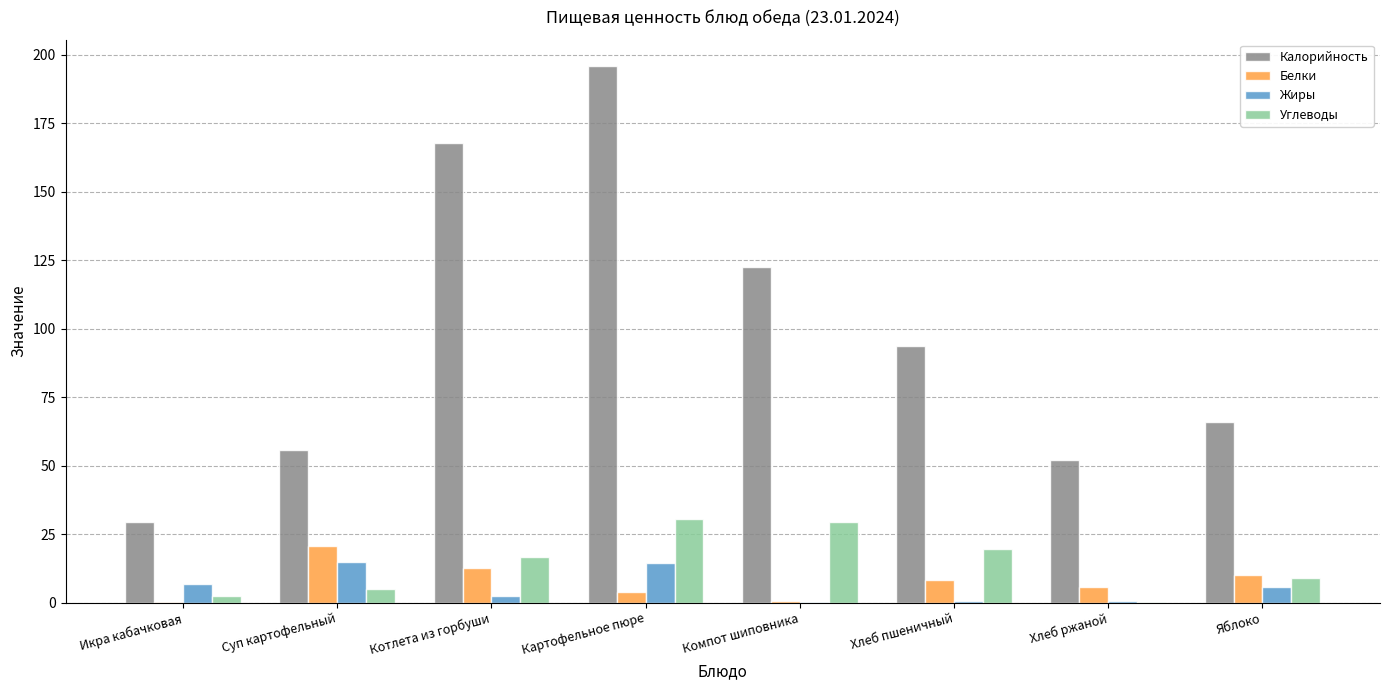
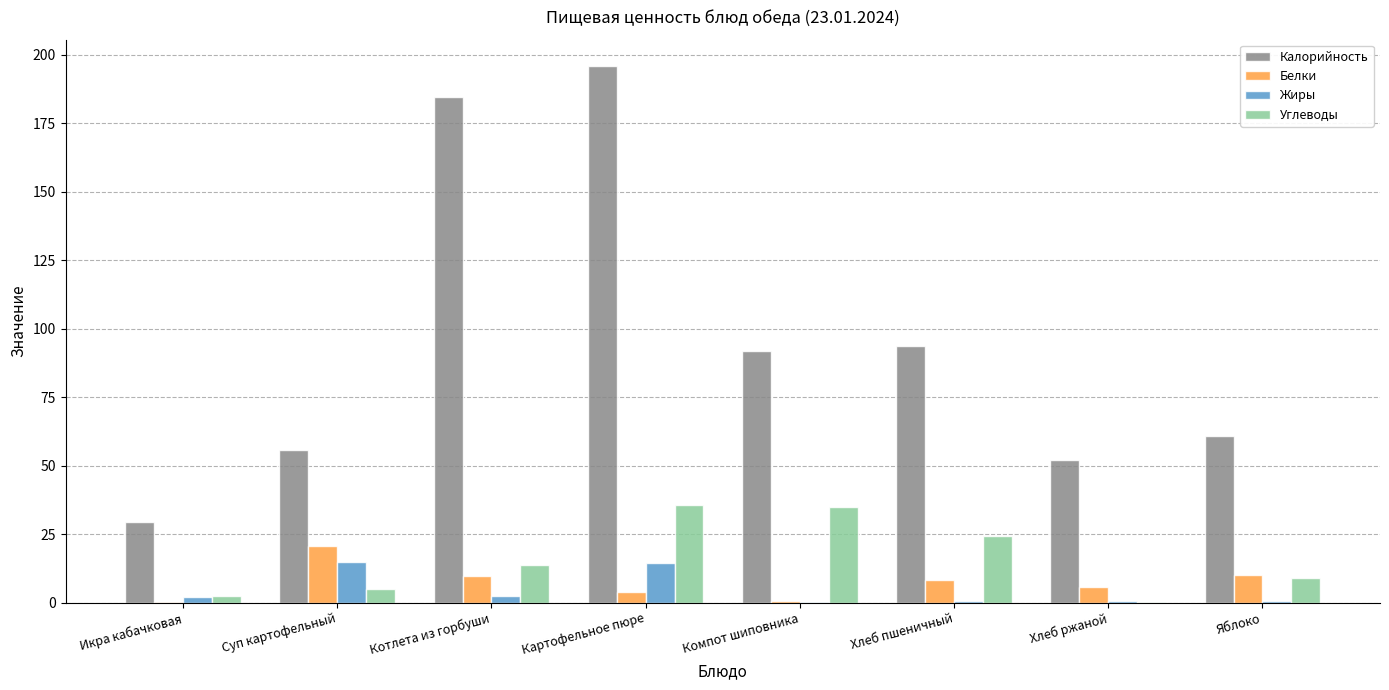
  {
    "Калорийность": {
      "Икра кабачковая": 29,
      "Суп картофельный": 56,
-     "Котлета из горбуши": 168,
+     "Котлета из горбуши": 185,
      "Картофельное пюре": 196,
-     "Компот шиповника": 123,
+     "Компот шиповника": 92,
      "Хлеб пшеничный": 94,
      "Хлеб ржаной": 52,
-     "Яблоко": 66
+     "Яблоко": 61
    },
    "Белки": {
      "Суп картофельный": 21,
-     "Котлета из горбуши": 13,
+     "Котлета из горбуши": 10,
      "Картофельное пюре": 4,
      "Хлеб пшеничный": 8,
      "Хлеб ржаной": 6,
      "Яблоко": 10
    },
    "Жиры": {
-     "Икра кабачковая": 7,
+     "Икра кабачковая": 2,
      "Суп картофельный": 15,
      "Котлета из горбуши": 3,
      "Картофельное пюре": 14,
-     "Яблоко": 6
+     "Яблоко": 1
    },
    "Углеводы": {
      "Икра кабачковая": 2,
      "Суп картофельный": 5,
-     "Котлета из горбуши": 16,
-     "Картофельное пюре": 31,
-     "Компот шиповника": 29,
-     "Хлеб пшеничный": 20,
+     "Котлета из горбуши": 14,
+     "Картофельное пюре": 36,
+     "Компот шиповника": 35,
+     "Хлеб пшеничный": 24,
      "Яблоко": 9
    }
  }
